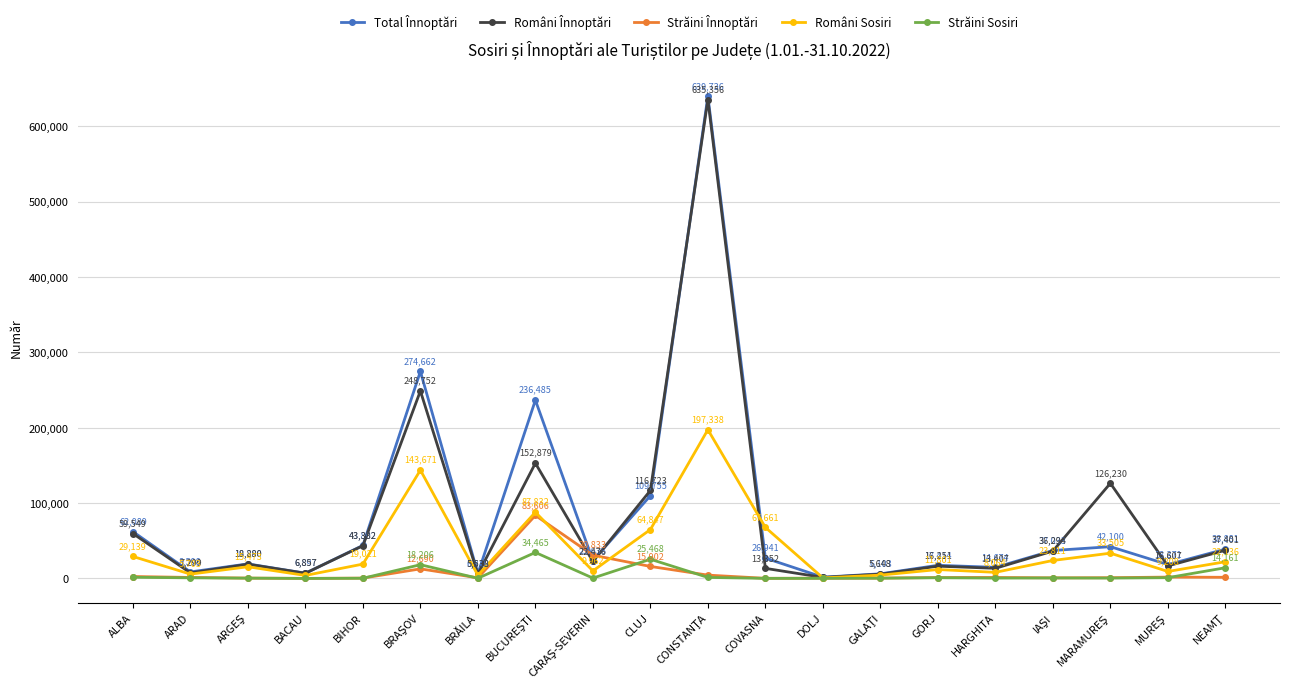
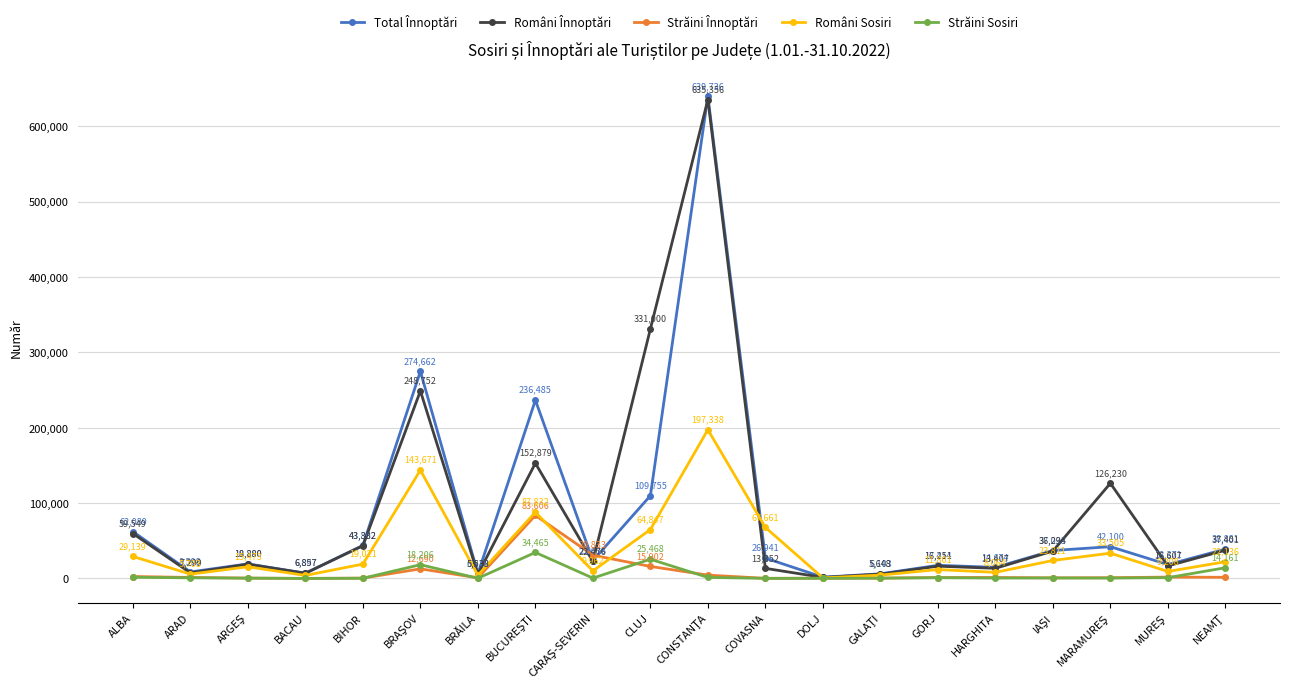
  {
    "Total Înnoptări": {
      "BRAŞOV": "274,662",
      "BUCUREŞTI": "236,485",
      "CLUJ": "109,755",
      "COVASNA": "26,941"
    },
    "Români Înnoptări": {
      "BRAŞOV": "248,752",
      "BUCUREŞTI": "152,879",
-     "CLUJ": "116,723",
+     "CLUJ": "331,000",
      "MARAMUREŞ": "126,230"
    },
    "Străini Înnoptări": {
      "NEAMŢ": "0"
    },
    "Români Sosiri": {
      "ALBA": "29,139",
      "BIHOR": "19,021",
      "BRAŞOV": "143,671",
      "CLUJ": "64,847",
      "CONSTANŢA": "197,338",
      "COVASNA": "67,661"
    },
    "Străini Sosiri": {
      "BUCUREŞTI": "34,465"
    }
  }
